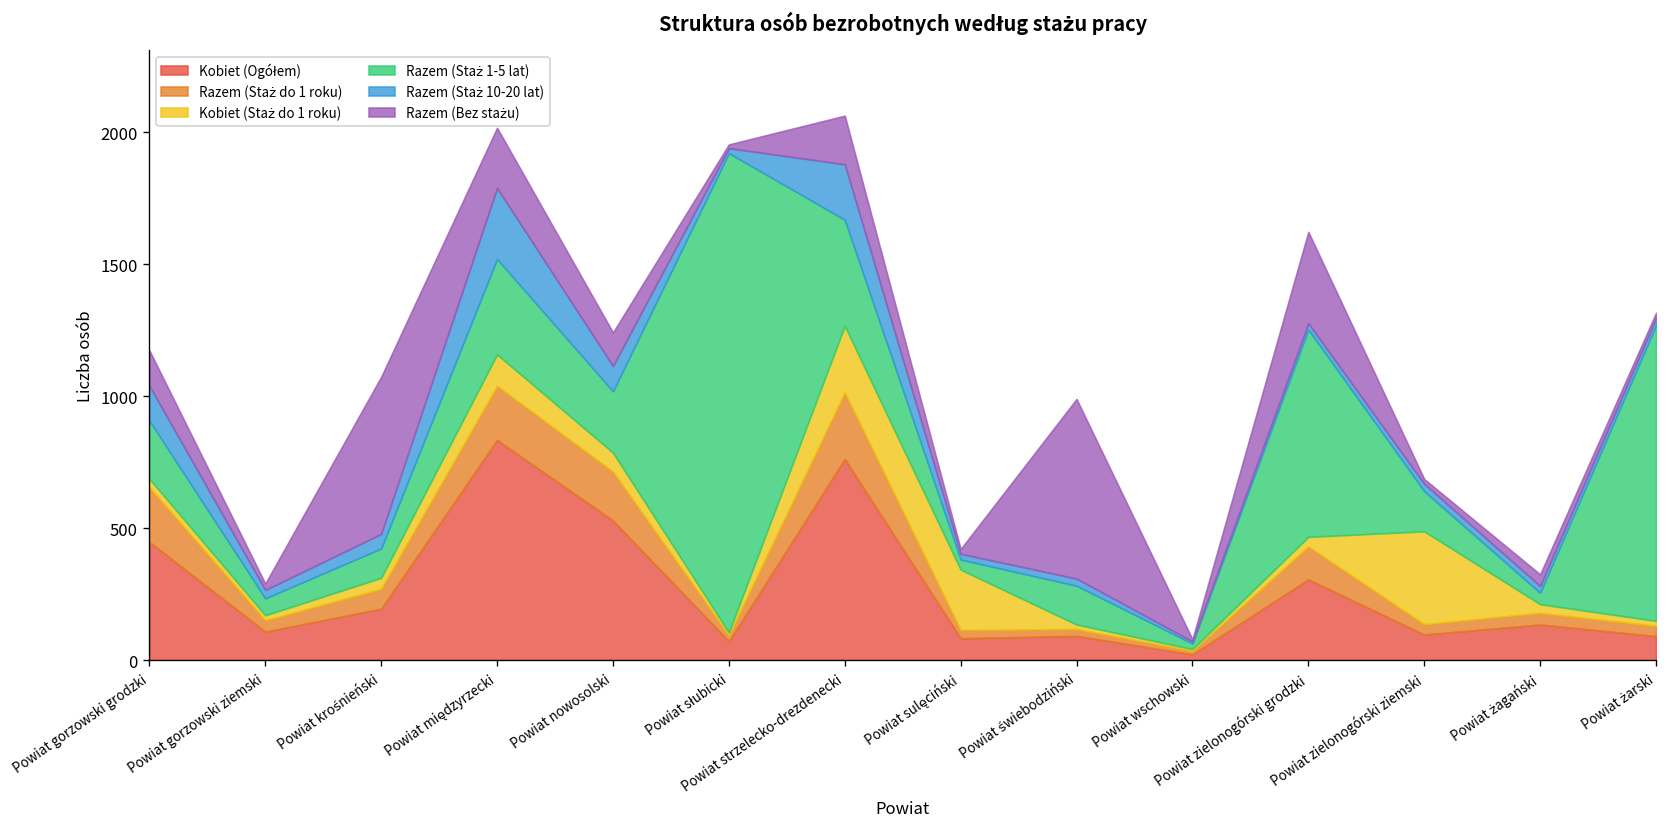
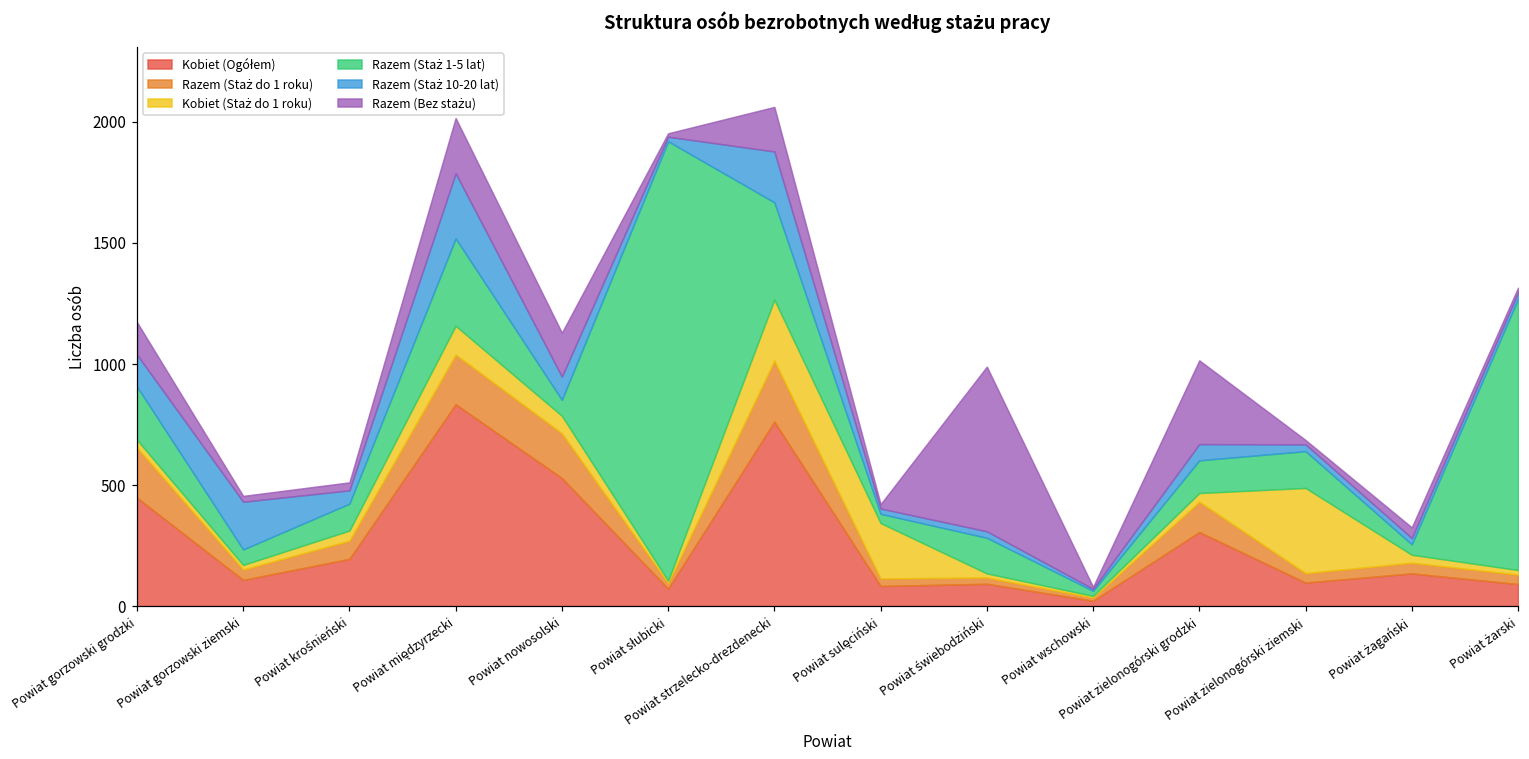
  {
    "Kobiet (Staż do 1 roku)": {
      "Powiat gorzowski grodzki": 30,
      "Powiat gorzowski ziemski": 20,
      "Powiat krośnieński": 40,
      "Powiat międzyrzecki": 120,
      "Powiat nowosolski": 70,
      "Powiat strzelecko-drezdenecki": 250,
      "Powiat sulęciński": 230,
      "Powiat świebodziński": 20,
      "Powiat zielonogórski grodzki": 40,
      "Powiat zielonogórski ziemski": 350,
      "Powiat żagański": 30,
      "Powiat żarski": 20
    },
    "Razem (Staż 1-5 lat)": {
      "Powiat gorzowski grodzki": 220,
      "Powiat gorzowski ziemski": 60,
      "Powiat krośnieński": 110,
      "Powiat międzyrzecki": 360,
-     "Powiat nowosolski": 230,
+     "Powiat nowosolski": 70,
      "Powiat słubicki": 1820,
      "Powiat strzelecko-drezdenecki": 400,
      "Powiat sulęciński": 40,
      "Powiat świebodziński": 150,
-     "Powiat zielonogórski grodzki": 790,
+     "Powiat zielonogórski grodzki": 140,
      "Powiat zielonogórski ziemski": 150,
      "Powiat żagański": 40,
      "Powiat żarski": 1120
    },
    "Razem (Staż 10-20 lat)": {
      "Powiat gorzowski grodzki": 130,
-     "Powiat gorzowski ziemski": 30,
+     "Powiat gorzowski ziemski": 200,
      "Powiat krośnieński": 60,
      "Powiat międzyrzecki": 270,
      "Powiat nowosolski": 100,
      "Powiat słubicki": 20,
      "Powiat strzelecko-drezdenecki": 210,
      "Powiat sulęciński": 20,
      "Powiat świebodziński": 30,
-     "Powiat zielonogórski grodzki": 20,
+     "Powiat zielonogórski grodzki": 70,
      "Powiat zielonogórski ziemski": 30,
      "Powiat żagański": 30,
      "Powiat żarski": 30
    },
    "Razem (Bez stażu)": {
      "Powiat gorzowski grodzki": 130,
      "Powiat gorzowski ziemski": 20,
-     "Powiat krośnieński": 600,
+     "Powiat krośnieński": 30,
      "Powiat międzyrzecki": 230,
-     "Powiat nowosolski": 130,
+     "Powiat nowosolski": 180,
      "Powiat słubicki": 10,
      "Powiat strzelecko-drezdenecki": 180,
      "Powiat sulęciński": 20,
      "Powiat świebodziński": 680,
      "Powiat zielonogórski grodzki": 350,
      "Powiat zielonogórski ziemski": 20,
      "Powiat żagański": 40,
      "Powiat żarski": 20
    }
  }
